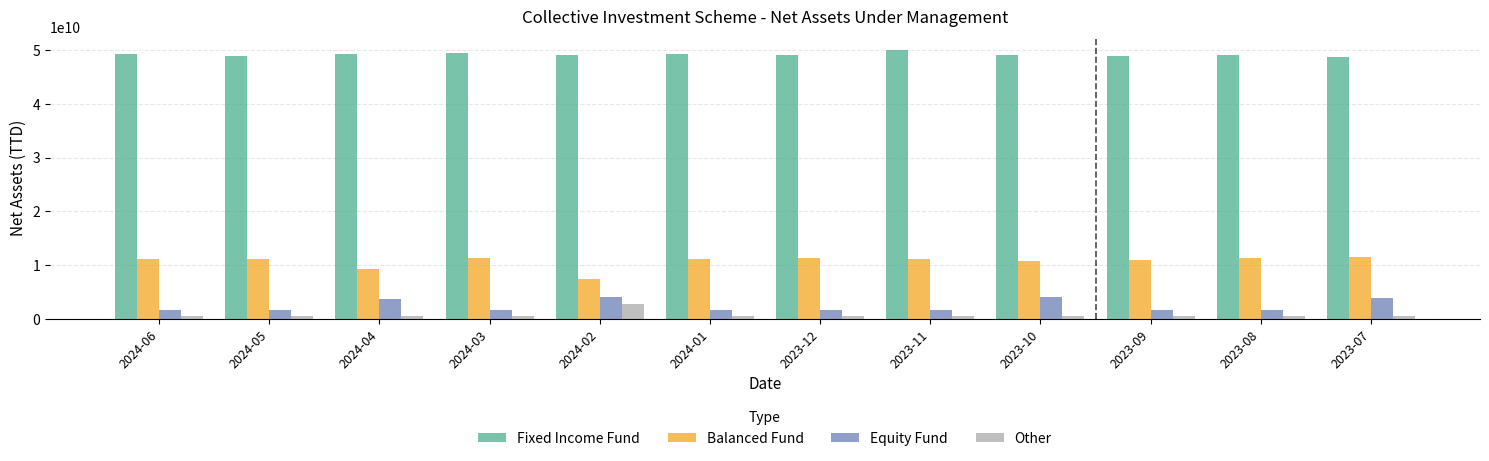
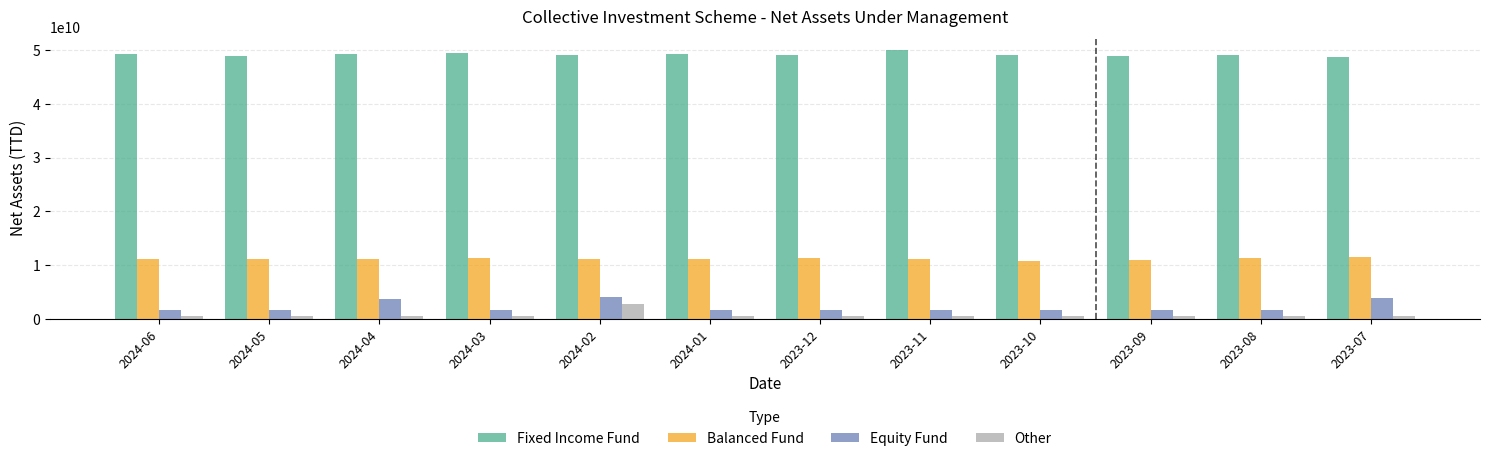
  {
    "Fixed Income Fund": {
      "2024-06": 49000000000,
      "2024-05": 49000000000,
      "2024-04": 49000000000,
      "2024-03": 50000000000,
      "2024-02": 49000000000,
      "2024-01": 49000000000,
      "2023-12": 49000000000,
      "2023-11": 50000000000,
      "2023-10": 49000000000,
      "2023-09": 49000000000,
      "2023-08": 49000000000,
      "2023-07": 49000000000
    },
    "Balanced Fund": {
      "2024-06": 11000000000,
      "2024-05": 11000000000,
-     "2024-04": 9000000000,
+     "2024-04": 11000000000,
      "2024-03": 11000000000,
-     "2024-02": 8000000000,
+     "2024-02": 11000000000,
      "2024-01": 11000000000,
      "2023-12": 11000000000,
      "2023-11": 11000000000,
      "2023-10": 11000000000,
      "2023-09": 11000000000,
      "2023-08": 11000000000,
      "2023-07": 11000000000
    },
    "Equity Fund": {
      "2024-06": 2000000000,
      "2024-05": 2000000000,
      "2024-04": 4000000000,
      "2024-03": 2000000000,
      "2024-02": 4000000000,
      "2024-01": 2000000000,
      "2023-12": 2000000000,
      "2023-11": 2000000000,
-     "2023-10": 4000000000,
+     "2023-10": 2000000000,
      "2023-09": 2000000000,
      "2023-08": 2000000000,
      "2023-07": 4000000000
    },
    "Other": {
      "2024-06": 1000000000,
      "2024-05": 1000000000,
      "2024-04": 1000000000,
      "2024-03": 1000000000,
      "2024-02": 3000000000,
      "2024-01": 1000000000,
      "2023-12": 1000000000,
      "2023-11": 1000000000,
      "2023-10": 1000000000,
      "2023-09": 1000000000,
      "2023-08": 1000000000,
      "2023-07": 1000000000
    }
  }
